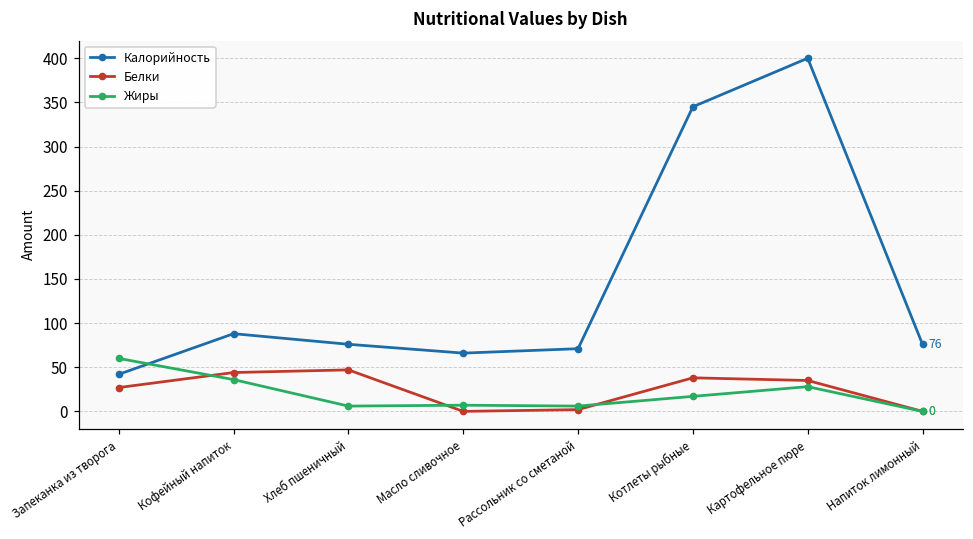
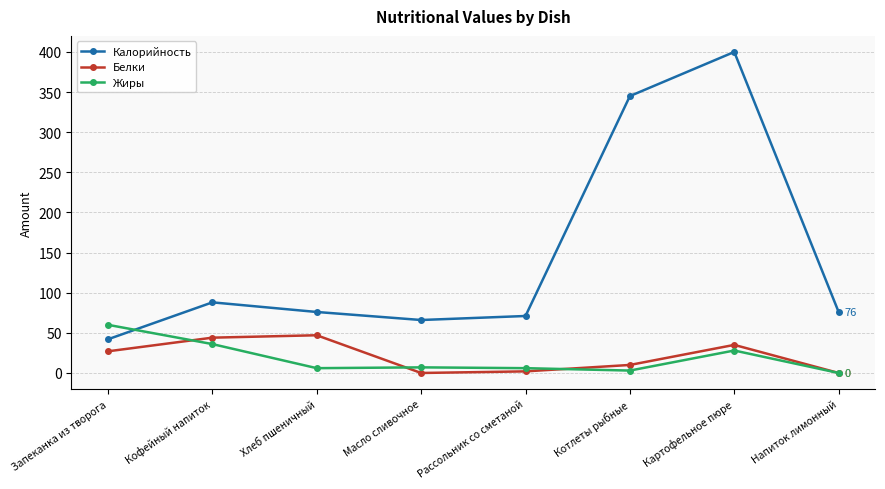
  {
    "Калорийность": {
      "Напиток лимонный": 76
    },
    "Белки": {
      "Запеканка из творога": 30,
      "Кофейный напиток": 40,
      "Хлеб пшеничный": 50,
      "Масло сливочное": 0,
      "Рассольник со сметаной": 0,
-     "Котлеты рыбные": 40,
+     "Котлеты рыбные": 10,
      "Картофельное пюре": 40
    },
    "Жиры": {
      "Запеканка из творога": 60,
      "Кофейный напиток": 40,
      "Хлеб пшеничный": 10,
      "Масло сливочное": 10,
      "Рассольник со сметаной": 10,
-     "Котлеты рыбные": 20,
+     "Котлеты рыбные": 0,
      "Картофельное пюре": 30
    }
  }
